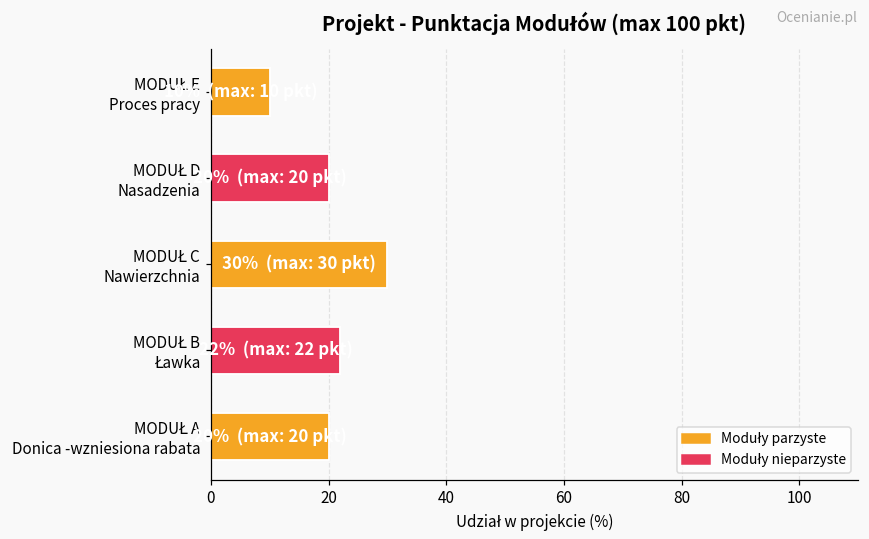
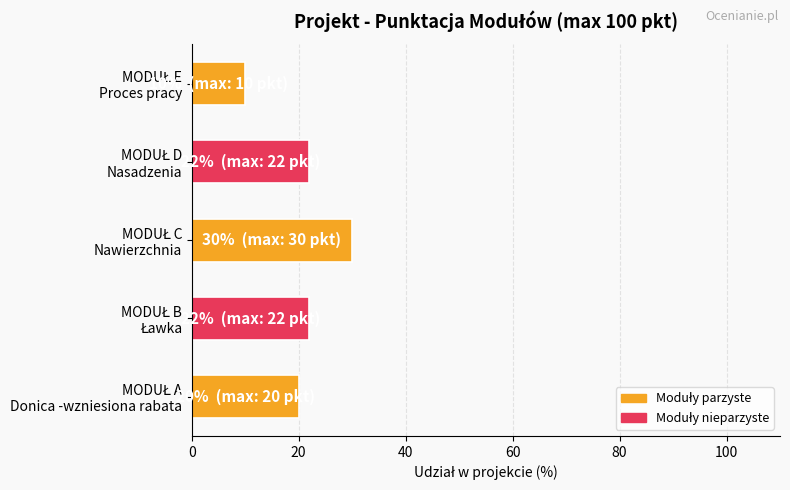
  {
-   "MODUŁ D Nasadzenia": "20% (max: 20 pkt)",
+   "MODUŁ D Nasadzenia": "22% (max: 22 pkt)",
    "MODUŁ C Nawierzchnia": "30%",
    "MODUŁ B Ławka": "22%",
    "MODUŁ A Donica -wzniesiona rabata": "20%"
  }
